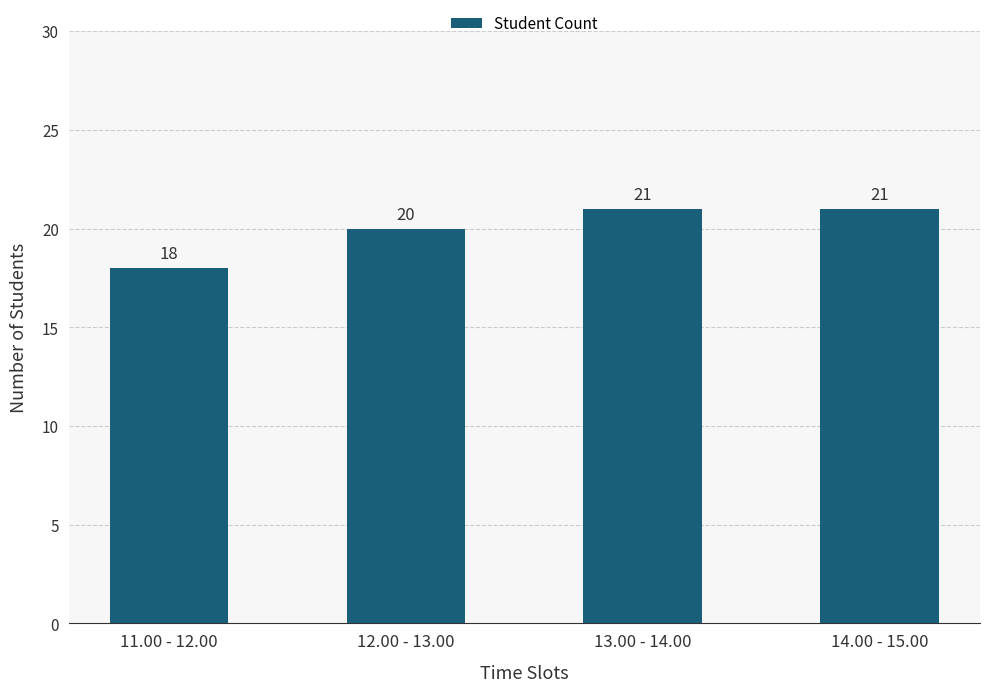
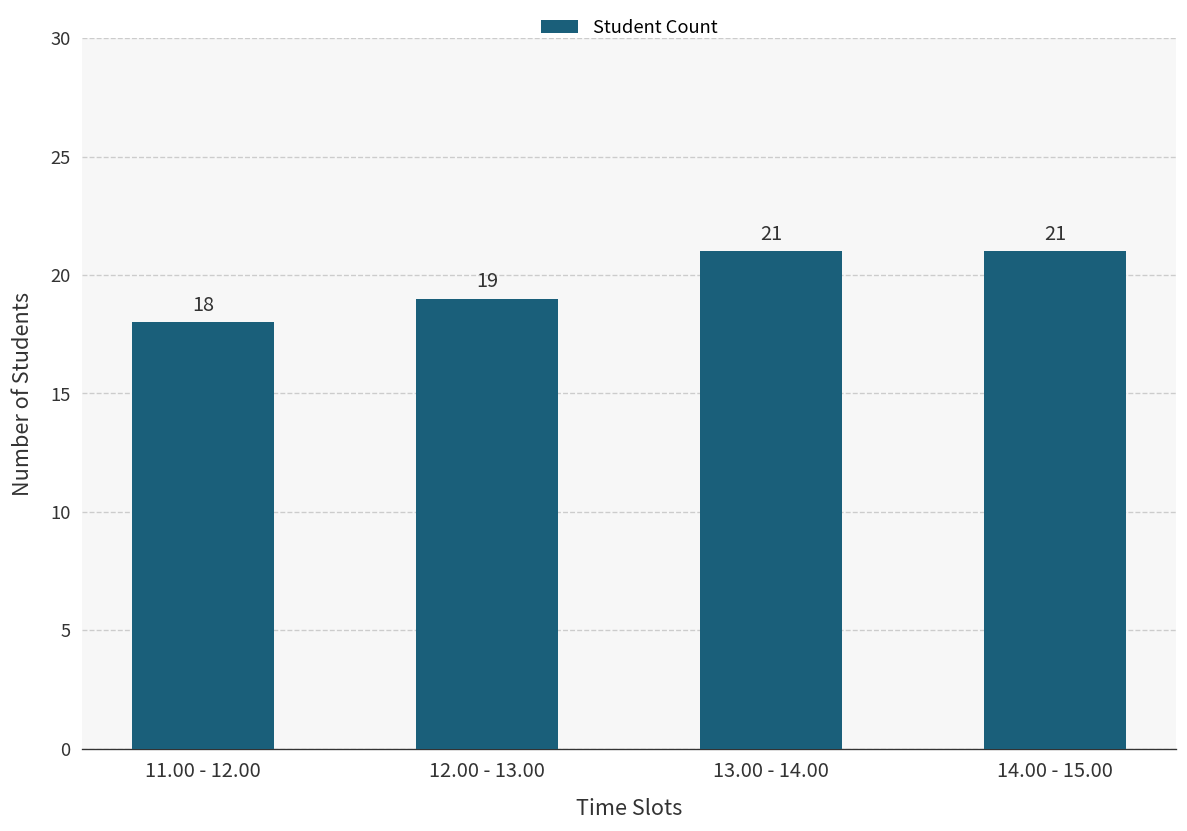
  {
    "11.00 - 12.00": 18,
-   "12.00 - 13.00": 20,
+   "12.00 - 13.00": 19,
    "13.00 - 14.00": 21,
    "14.00 - 15.00": 21
  }
